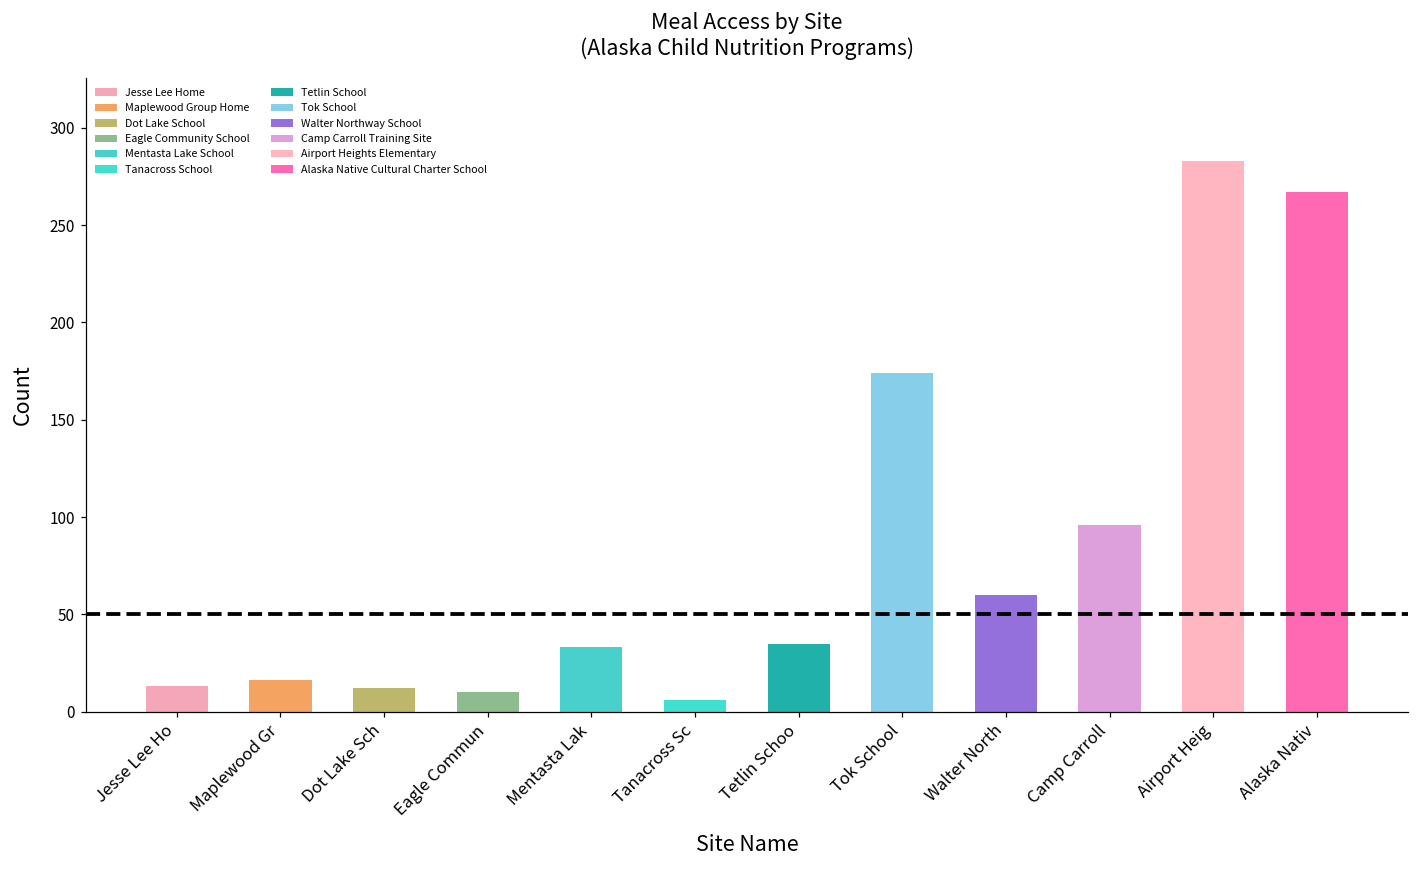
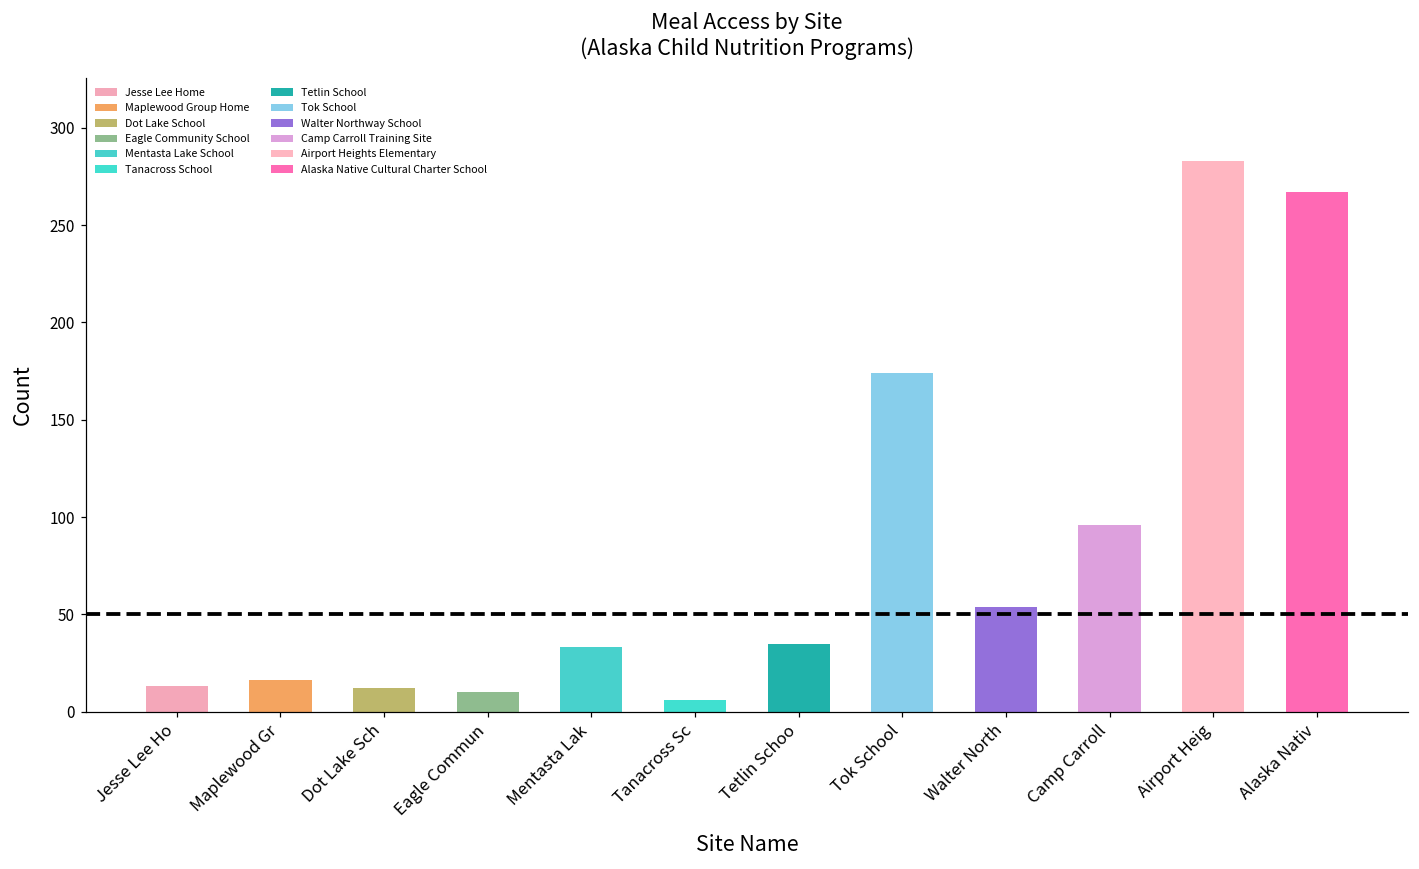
  {
    "Jesse Lee Ho": 13,
    "Maplewood Gr": 16,
    "Dot Lake Sch": 12,
    "Eagle Commun": 10,
    "Mentasta Lak": 33,
    "Tanacross Sc": 6,
    "Tetlin Schoo": 35,
    "Tok School": 174,
-   "Walter North": 60,
+   "Walter North": 54,
    "Camp Carroll": 96,
    "Airport Heig": 283,
    "Alaska Nativ": 267
  }
